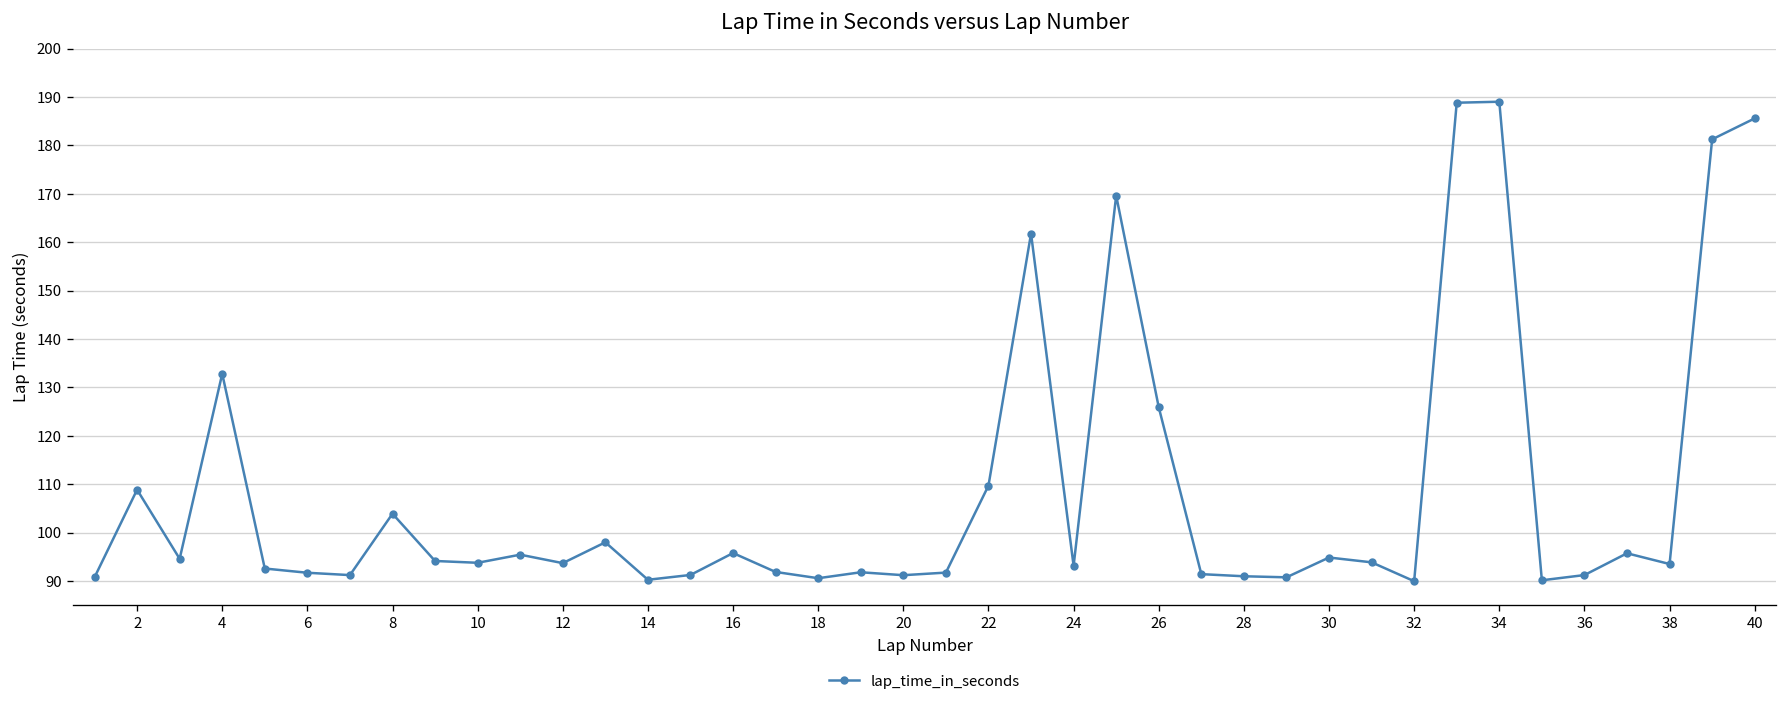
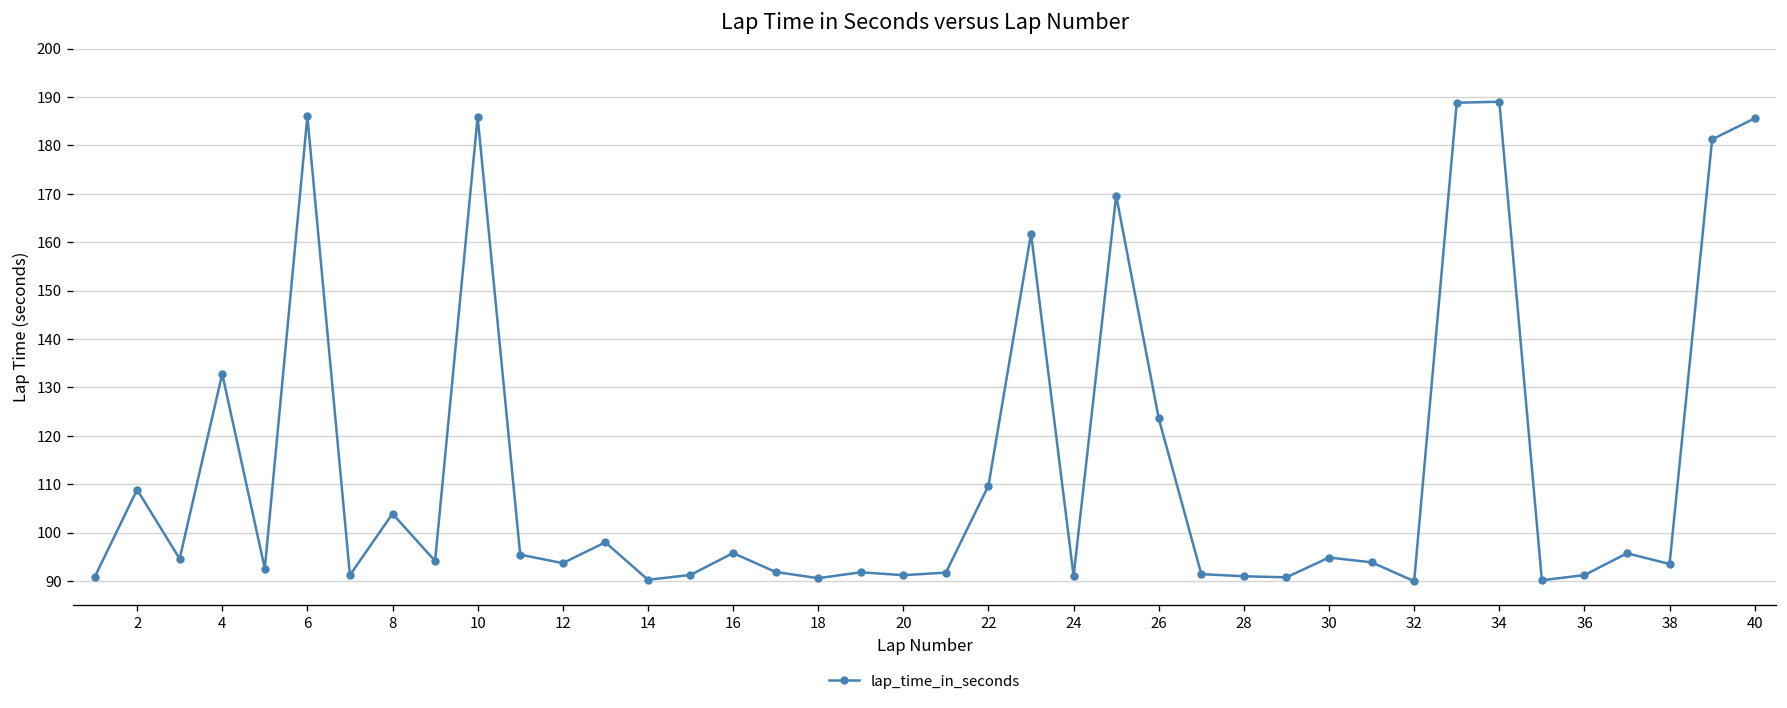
  {
    "2": 109,
    "4": 133,
-   "6": 92,
+   "6": 186,
    "8": 104,
-   "10": 94,
+   "10": 186,
    "12": 94,
    "14": 90,
    "16": 96,
    "18": 91,
    "20": 91,
    "22": 110,
-   "24": 93,
-   "26": 126,
+   "24": 91,
+   "26": 124,
    "28": 91,
    "30": 95,
    "32": 90,
    "34": 189,
    "36": 91,
    "38": 94,
    "40": 186
  }
